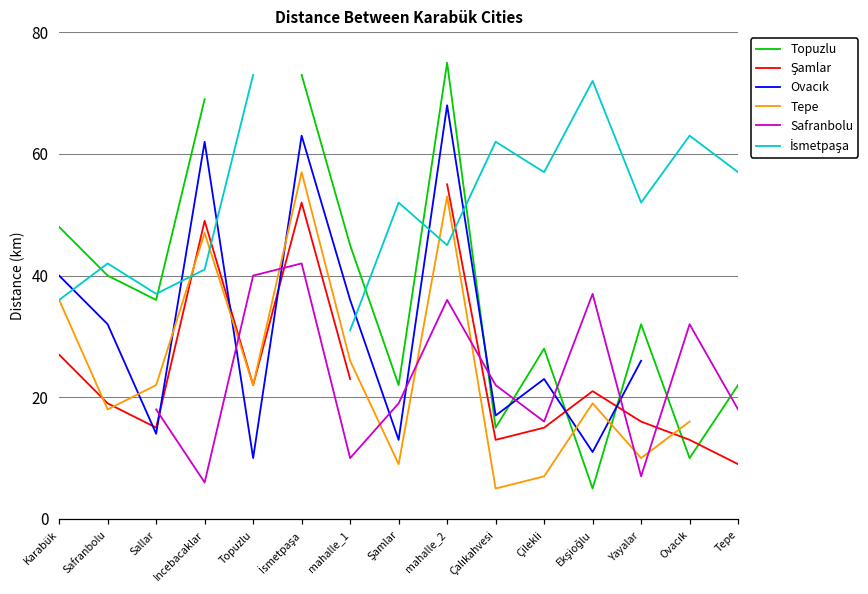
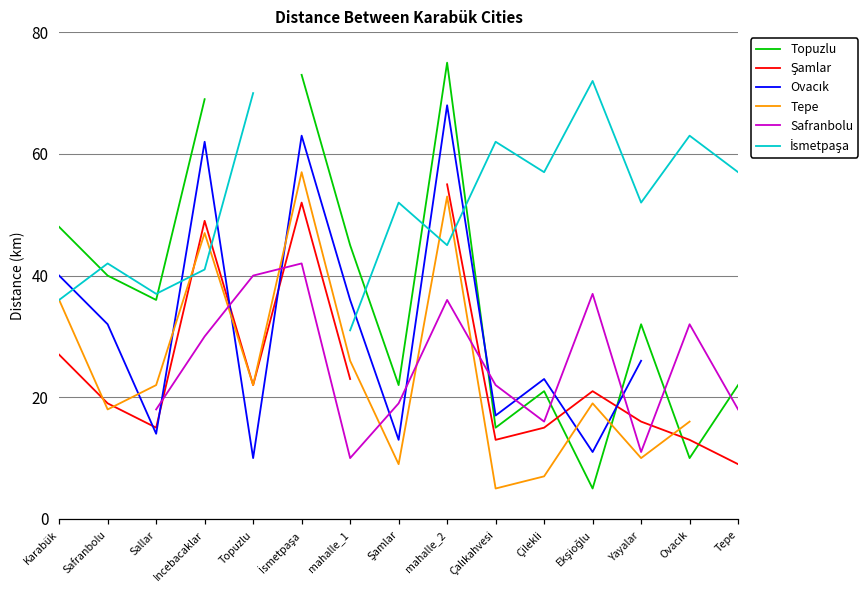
  {
    "Topuzlu": {
      "Karabük": 48,
      "Safranbolu": 40,
      "Sallar": 36,
      "Incebacaklar": 69,
      "İsmetpaşa": 73,
      "mahalle_1": 45,
      "Şamlar": 22,
      "mahalle_2": 75,
      "Çalıkahvesi": 15,
-     "Çilekli": 28,
+     "Çilekli": 21,
      "Ekşioğlu": 5,
      "Yayalar": 32,
      "Ovacık": 10,
      "Tepe": 22
    },
    "Şamlar": {
      "Karabük": 27,
      "Safranbolu": 19,
      "Sallar": 15,
      "Incebacaklar": 49,
      "İsmetpaşa": 52,
      "mahalle_1": 23,
      "mahalle_2": 55,
      "Çalıkahvesi": 13,
      "Çilekli": 15,
      "Ekşioğlu": 21,
      "Yayalar": 16,
      "Ovacık": 13,
      "Tepe": 9
    },
    "Ovacık": {
      "Karabük": 40,
      "Safranbolu": 32,
      "Sallar": 14,
      "Incebacaklar": 62,
      "Topuzlu": 10,
      "İsmetpaşa": 63,
      "mahalle_1": 36,
      "Şamlar": 13,
      "mahalle_2": 68,
      "Çalıkahvesi": 17,
      "Çilekli": 23,
      "Ekşioğlu": 11,
      "Yayalar": 26,
      "Tepe": 16
    },
    "Tepe": {
      "Safranbolu": 18,
      "Sallar": 22,
      "Incebacaklar": 47,
      "İsmetpaşa": 57,
      "mahalle_1": 26,
      "Şamlar": 9,
      "mahalle_2": 53,
      "Çalıkahvesi": 5,
      "Çilekli": 7,
      "Ekşioğlu": 19,
      "Yayalar": 10,
      "Ovacık": 16
    },
    "Safranbolu": {
      "Karabük": 8,
      "Sallar": 18,
-     "Incebacaklar": 6,
+     "Incebacaklar": 30,
      "Topuzlu": 40,
      "İsmetpaşa": 42,
      "mahalle_1": 10,
      "Şamlar": 19,
      "mahalle_2": 36,
      "Çalıkahvesi": 22,
      "Çilekli": 16,
      "Ekşioğlu": 37,
-     "Yayalar": 7,
+     "Yayalar": 11,
      "Ovacık": 32,
      "Tepe": 18
    },
    "İsmetpaşa": {
      "Safranbolu": 42,
      "Sallar": 37,
      "Incebacaklar": 41,
-     "Topuzlu": 73,
+     "Topuzlu": 70,
      "mahalle_1": 31,
      "Şamlar": 52,
      "mahalle_2": 45,
      "Çalıkahvesi": 62,
      "Çilekli": 57,
      "Ekşioğlu": 72,
      "Yayalar": 52,
      "Ovacık": 63,
      "Tepe": 57
    }
  }
